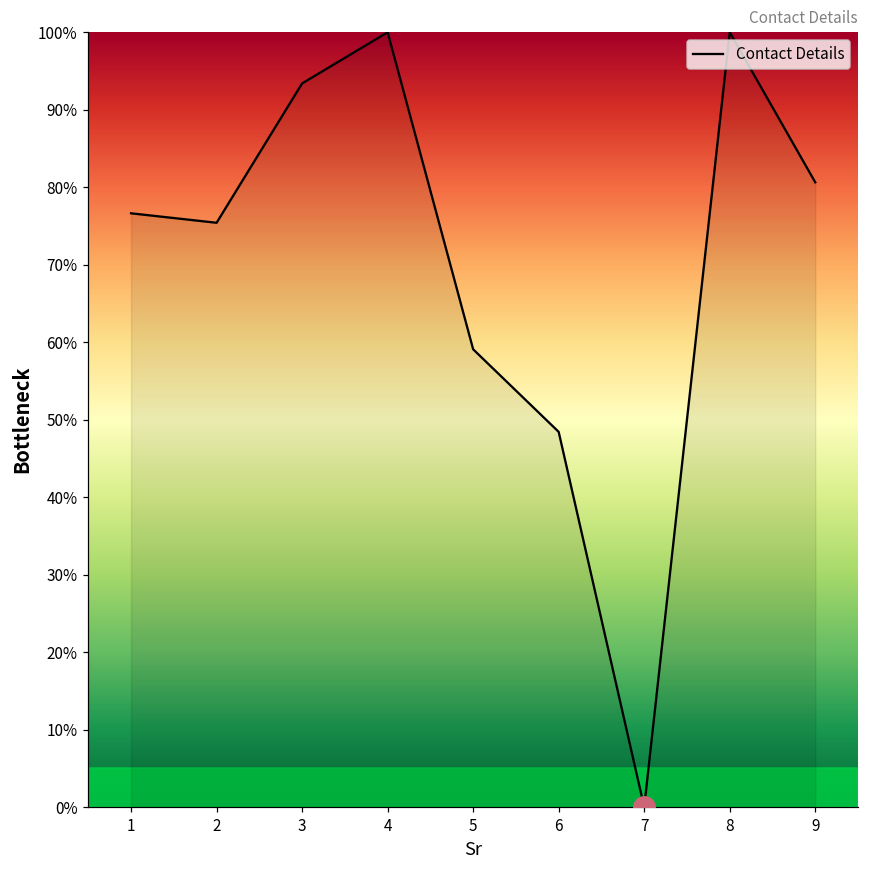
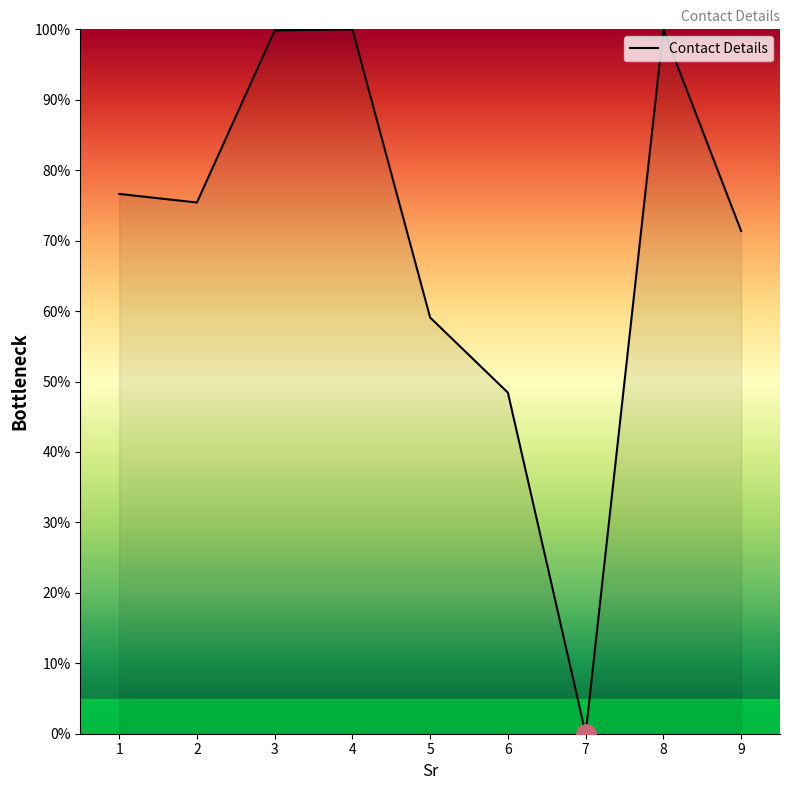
  {
    "Contact Details": {
      "1": "77%",
      "2": "75%",
-     "3": "93%",
+     "3": "100%",
      "4": "100%",
      "5": "59%",
      "6": "48%",
      "8": "100%",
-     "9": "81%"
+     "9": "71%"
    }
  }
